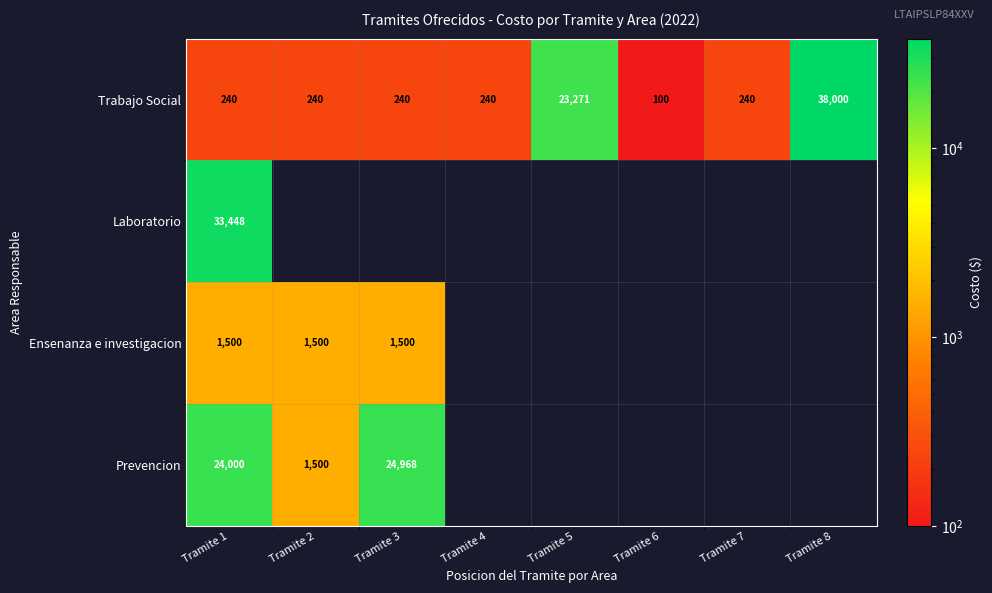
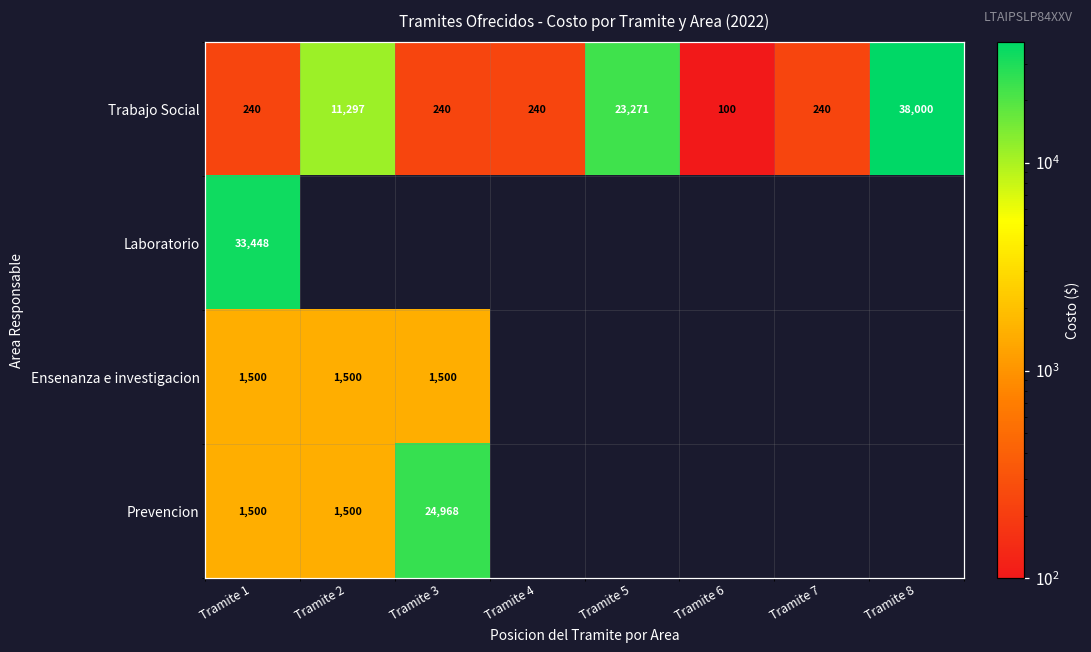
  {
    "Trabajo Social": {
      "Tramite 1": "240",
-     "Tramite 2": "240",
+     "Tramite 2": "11,297",
      "Tramite 3": "240",
      "Tramite 4": "240",
      "Tramite 5": "23,271",
      "Tramite 6": "100",
      "Tramite 7": "240",
      "Tramite 8": "38,000"
    },
    "Laboratorio": {
      "Tramite 1": "33,448"
    },
    "Ensenanza e investigacion": {
      "Tramite 1": "1,500",
      "Tramite 2": "1,500",
      "Tramite 3": "1,500"
    },
    "Prevencion": {
-     "Tramite 1": "24,000",
+     "Tramite 1": "1,500",
      "Tramite 2": "1,500",
      "Tramite 3": "24,968"
    }
  }
